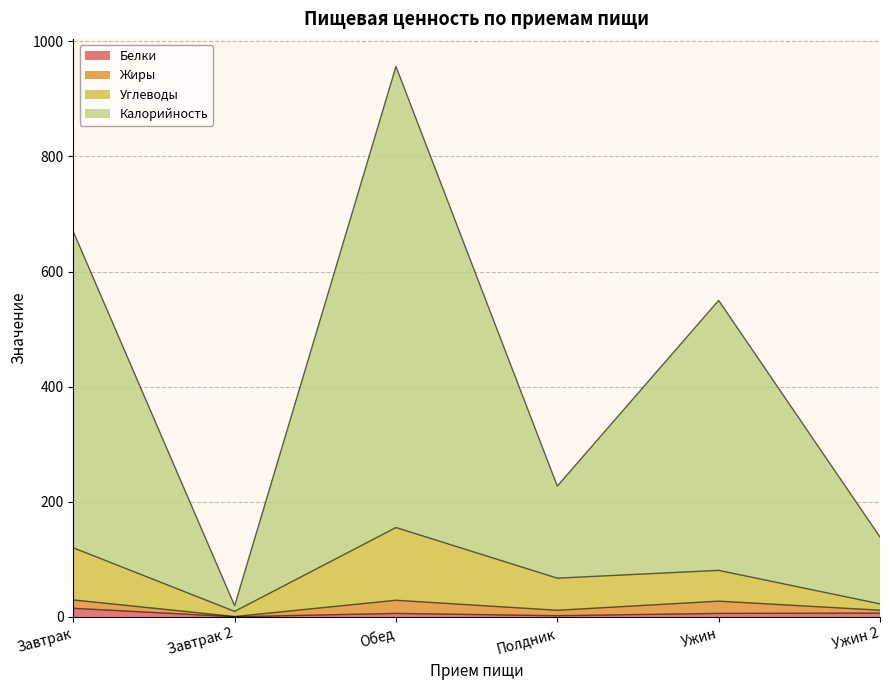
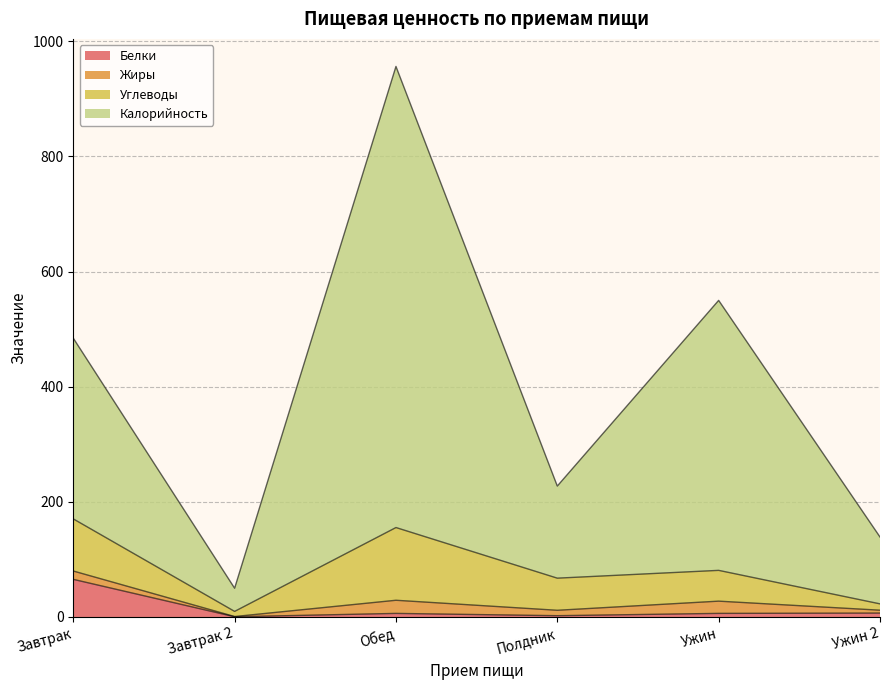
  {
    "Белки": {
-     "Завтрак": 20,
+     "Завтрак": 70,
      "Обед": 10,
      "Полдник": 0,
      "Ужин": 10,
      "Ужин 2": 10
    },
    "Калорийность": {
-     "Завтрак": 550,
-     "Завтрак 2": 10,
+     "Завтрак": 310,
+     "Завтрак 2": 40,
      "Обед": 800,
      "Полдник": 160,
      "Ужин": 470,
      "Ужин 2": 120
    }
  }
